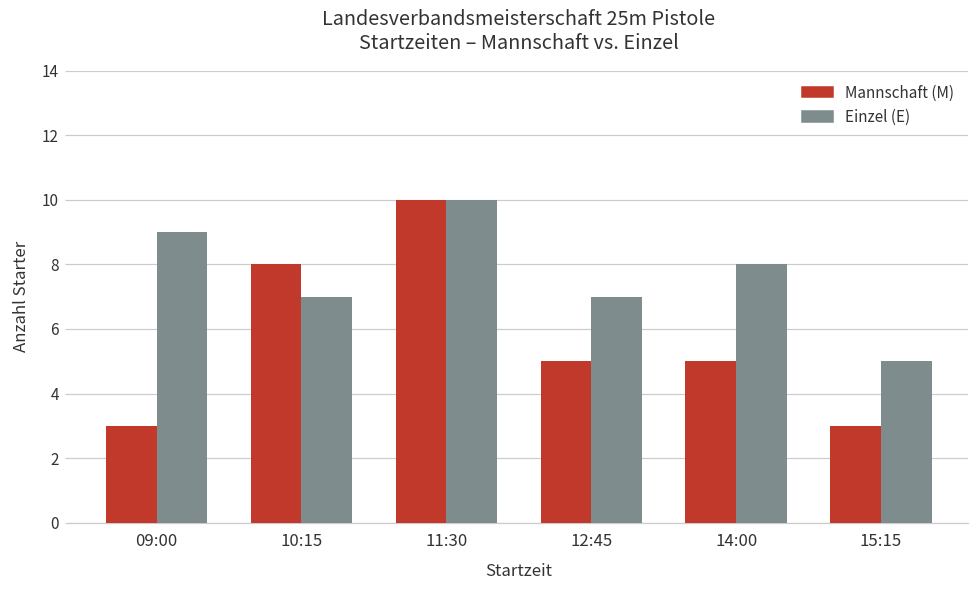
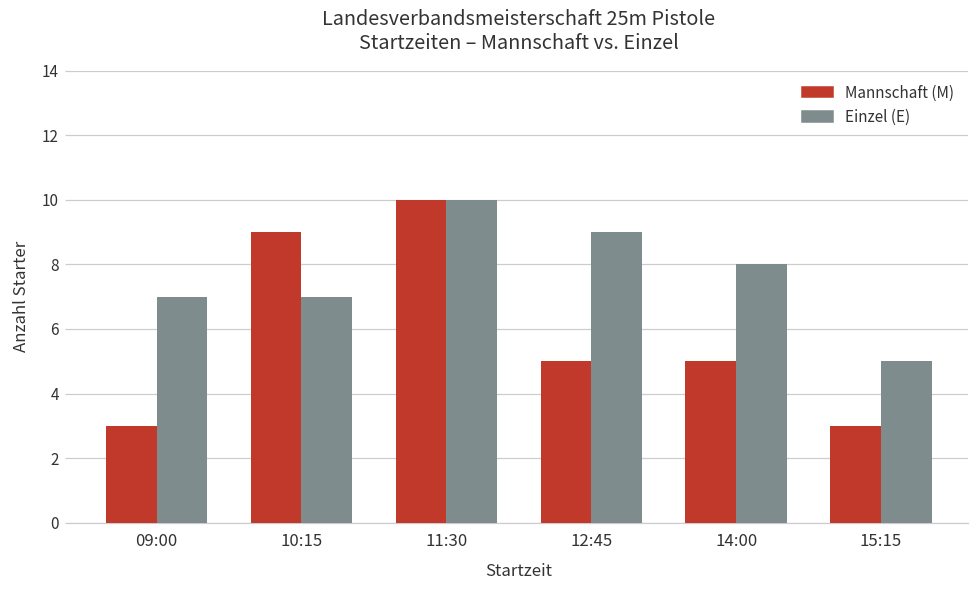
  {
    "Mannschaft (M)": {
      "09:00": 3,
-     "10:15": 8,
+     "10:15": 9,
      "11:30": 10,
      "12:45": 5,
      "14:00": 5,
      "15:15": 3
    },
    "Einzel (E)": {
-     "09:00": 9,
+     "09:00": 7,
      "10:15": 7,
      "11:30": 10,
-     "12:45": 7,
+     "12:45": 9,
      "14:00": 8,
      "15:15": 5
    }
  }
